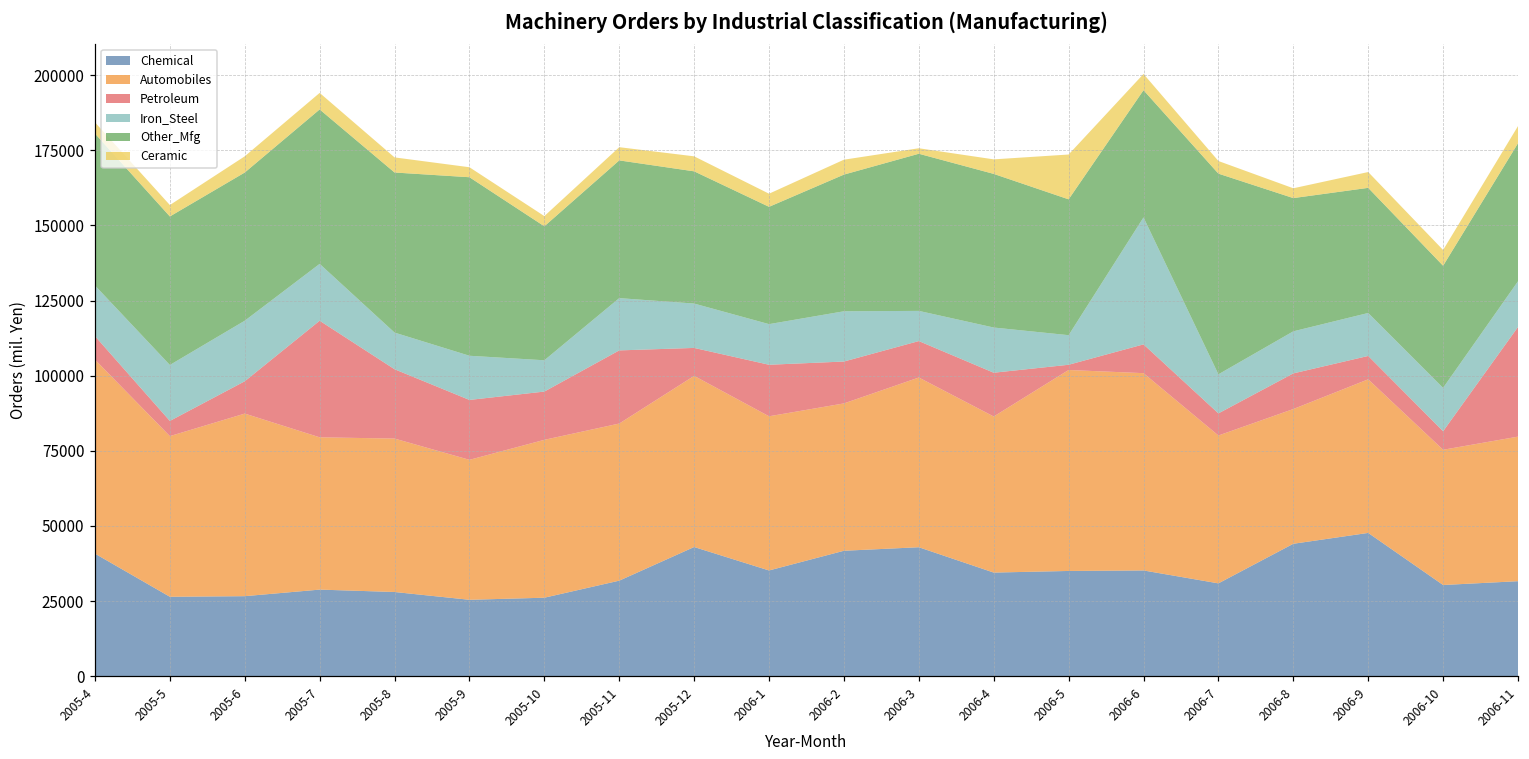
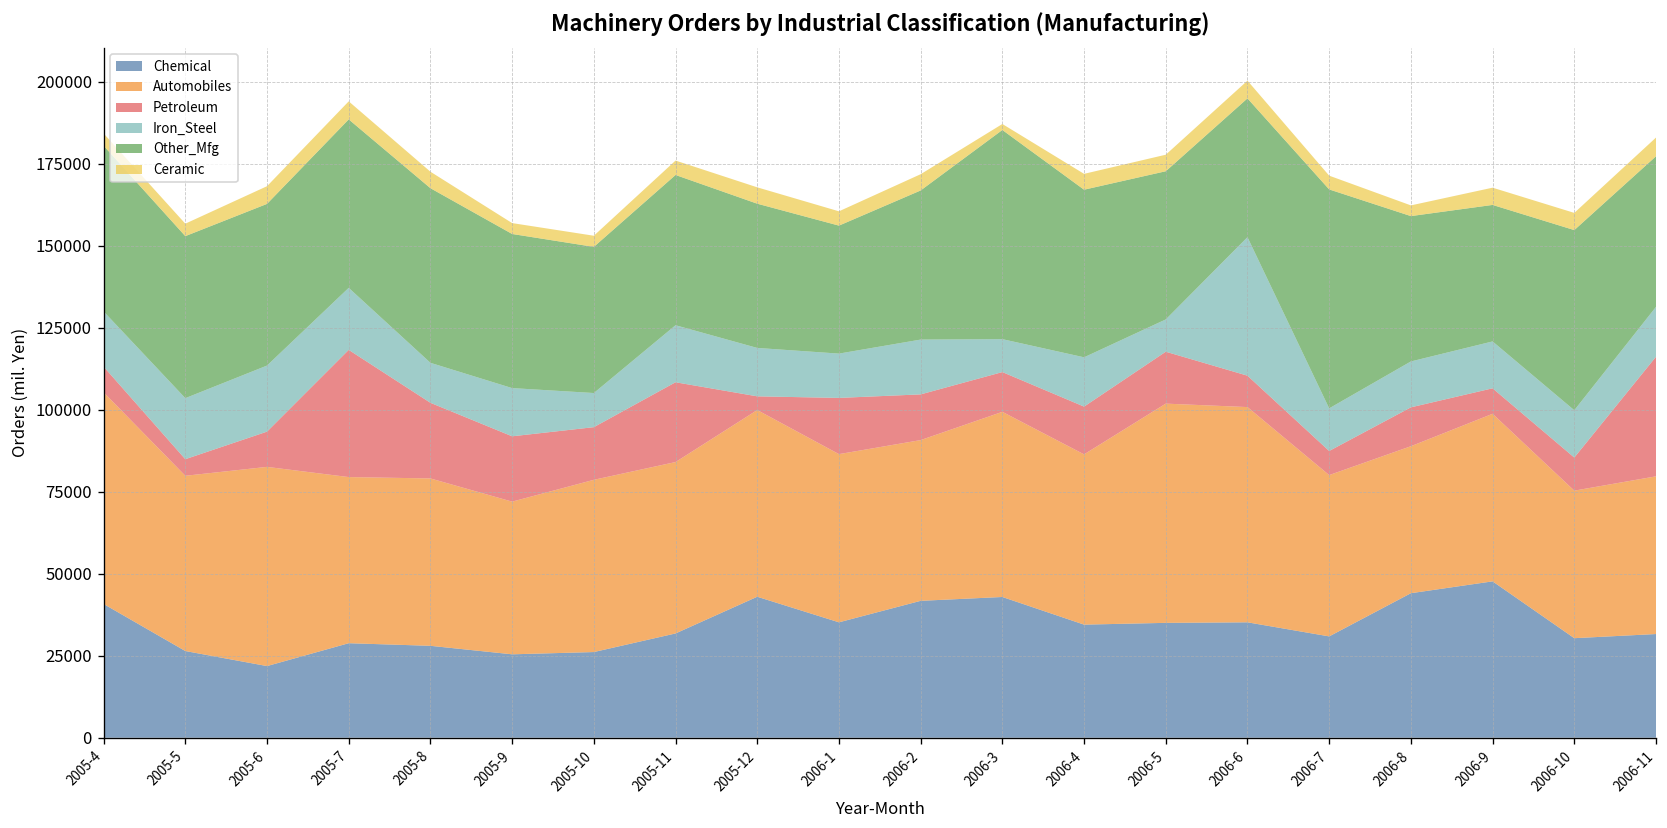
  {
    "Chemical": {
      "2005-4": 41000,
      "2005-5": 26000,
-     "2005-6": 27000,
+     "2005-6": 22000,
      "2005-7": 29000,
      "2005-8": 28000,
      "2005-9": 25000,
      "2005-10": 26000,
      "2005-11": 32000,
      "2005-12": 43000,
      "2006-1": 35000,
      "2006-2": 42000,
      "2006-3": 43000,
      "2006-4": 34000,
      "2006-5": 35000,
      "2006-6": 35000,
      "2006-7": 31000,
      "2006-8": 44000,
      "2006-9": 48000,
      "2006-10": 30000,
      "2006-11": 32000
    },
    "Automobiles": {
      "2005-4": 65000,
      "2005-5": 53000,
      "2005-6": 61000,
      "2005-7": 51000,
      "2005-8": 51000,
      "2005-9": 47000,
      "2005-10": 53000,
      "2005-11": 52000,
      "2005-12": 57000,
      "2006-1": 51000,
      "2006-2": 49000,
      "2006-3": 56000,
      "2006-4": 52000,
      "2006-5": 67000,
      "2006-6": 66000,
      "2006-7": 49000,
      "2006-8": 45000,
      "2006-9": 51000,
      "2006-10": 45000,
      "2006-11": 48000
    },
    "Petroleum": {
      "2005-4": 8000,
      "2005-5": 5000,
      "2005-6": 11000,
      "2005-7": 39000,
      "2005-8": 23000,
      "2005-9": 20000,
      "2005-10": 16000,
      "2005-11": 24000,
-     "2005-12": 9000,
+     "2005-12": 4000,
      "2006-1": 17000,
      "2006-2": 14000,
      "2006-3": 12000,
      "2006-4": 15000,
-     "2006-5": 2000,
+     "2006-5": 16000,
      "2006-6": 10000,
      "2006-7": 7000,
      "2006-8": 12000,
      "2006-9": 8000,
-     "2006-10": 6000,
+     "2006-10": 10000,
      "2006-11": 36000
    },
    "Iron_Steel": {
      "2005-4": 17000,
      "2005-5": 19000,
      "2005-6": 20000,
      "2005-7": 19000,
      "2005-8": 12000,
      "2005-9": 15000,
      "2005-10": 10000,
      "2005-11": 17000,
      "2005-12": 15000,
      "2006-1": 14000,
      "2006-2": 17000,
      "2006-3": 10000,
      "2006-4": 15000,
      "2006-5": 10000,
      "2006-6": 42000,
      "2006-7": 13000,
      "2006-8": 14000,
      "2006-9": 14000,
      "2006-10": 14000,
      "2006-11": 15000
    },
    "Other_Mfg": {
      "2005-4": 51000,
      "2005-5": 49000,
      "2005-6": 49000,
      "2005-7": 51000,
      "2005-8": 53000,
-     "2005-9": 59000,
+     "2005-9": 47000,
      "2005-10": 45000,
      "2005-11": 46000,
      "2005-12": 44000,
      "2006-1": 39000,
      "2006-2": 45000,
-     "2006-3": 52000,
+     "2006-3": 64000,
      "2006-4": 51000,
      "2006-5": 45000,
      "2006-6": 42000,
      "2006-7": 67000,
      "2006-8": 44000,
      "2006-9": 42000,
-     "2006-10": 41000,
+     "2006-10": 55000,
      "2006-11": 46000
    },
    "Ceramic": {
      "2005-4": 4000,
      "2005-5": 4000,
      "2005-6": 5000,
      "2005-7": 6000,
      "2005-8": 5000,
      "2005-9": 3000,
      "2005-10": 3000,
      "2005-11": 4000,
      "2005-12": 5000,
      "2006-1": 4000,
      "2006-2": 5000,
      "2006-3": 2000,
      "2006-4": 5000,
-     "2006-5": 15000,
+     "2006-5": 5000,
      "2006-6": 5000,
      "2006-7": 4000,
      "2006-8": 3000,
      "2006-9": 5000,
      "2006-10": 5000,
      "2006-11": 6000
    }
  }
